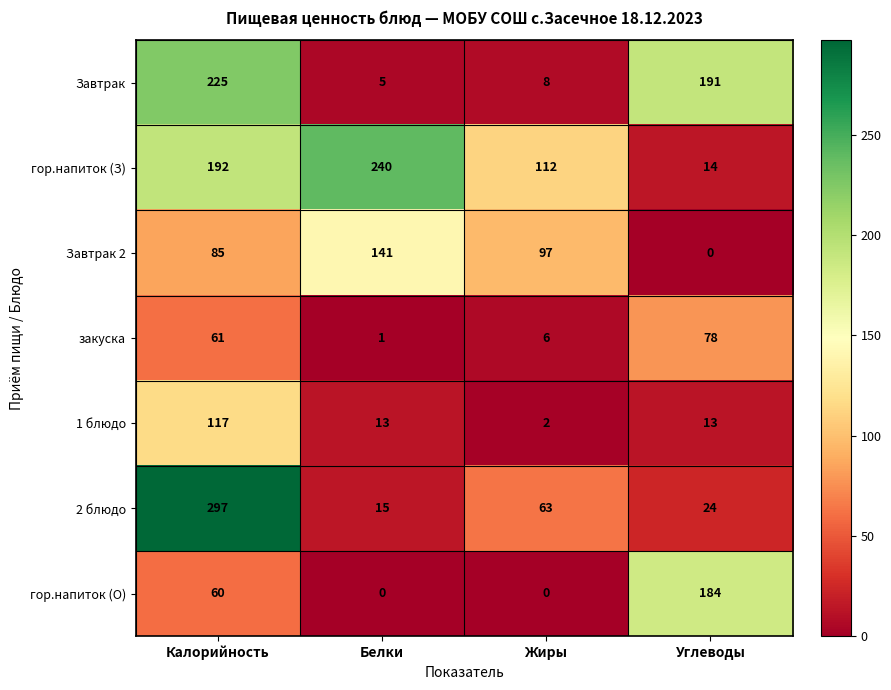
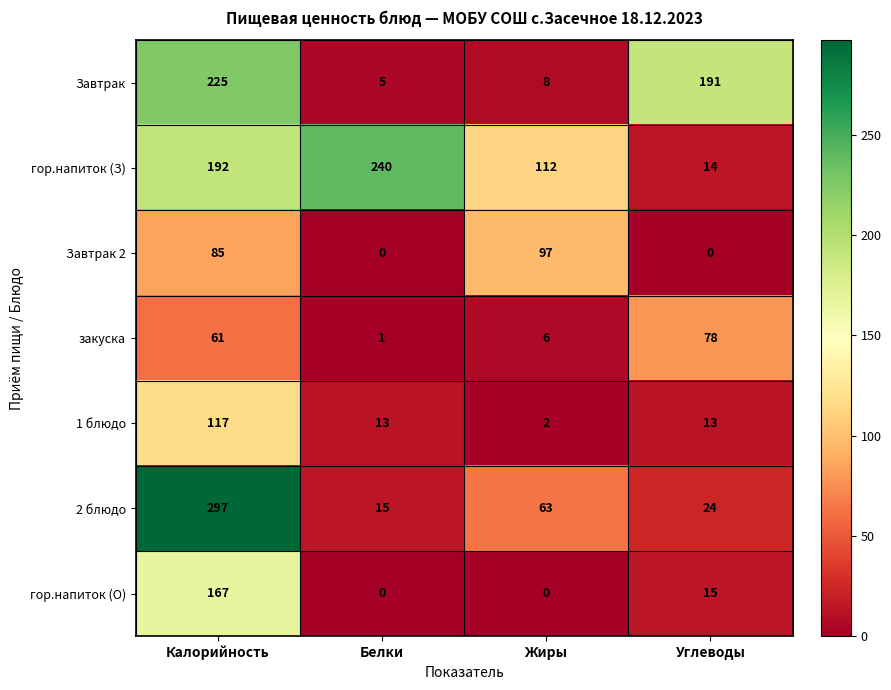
  {
    "Завтрак": {
      "Калорийность": 225,
      "Белки": 5,
      "Жиры": 8,
      "Углеводы": 191
    },
    "гор.напиток (З)": {
      "Калорийность": 192,
      "Белки": 240,
      "Жиры": 112,
      "Углеводы": 14
    },
    "Завтрак 2": {
      "Калорийность": 85,
-     "Белки": 141,
+     "Белки": 0,
      "Жиры": 97,
      "Углеводы": 0
    },
    "закуска": {
      "Калорийность": 61,
      "Белки": 1,
      "Жиры": 6,
      "Углеводы": 78
    },
    "1 блюдо": {
      "Калорийность": 117,
      "Белки": 13,
      "Жиры": 2,
      "Углеводы": 13
    },
    "2 блюдо": {
      "Калорийность": 297,
      "Белки": 15,
      "Жиры": 63,
      "Углеводы": 24
    },
    "гор.напиток (О)": {
-     "Калорийность": 60,
+     "Калорийность": 167,
      "Белки": 0,
      "Жиры": 0,
-     "Углеводы": 184
+     "Углеводы": 15
    }
  }
